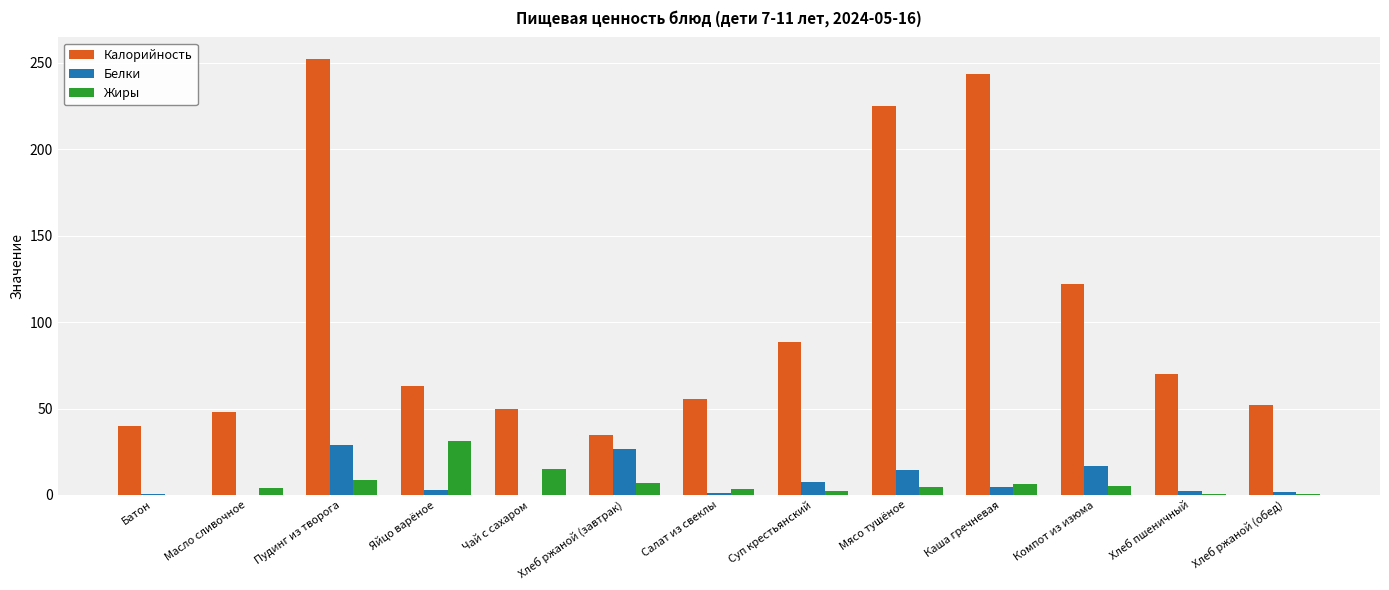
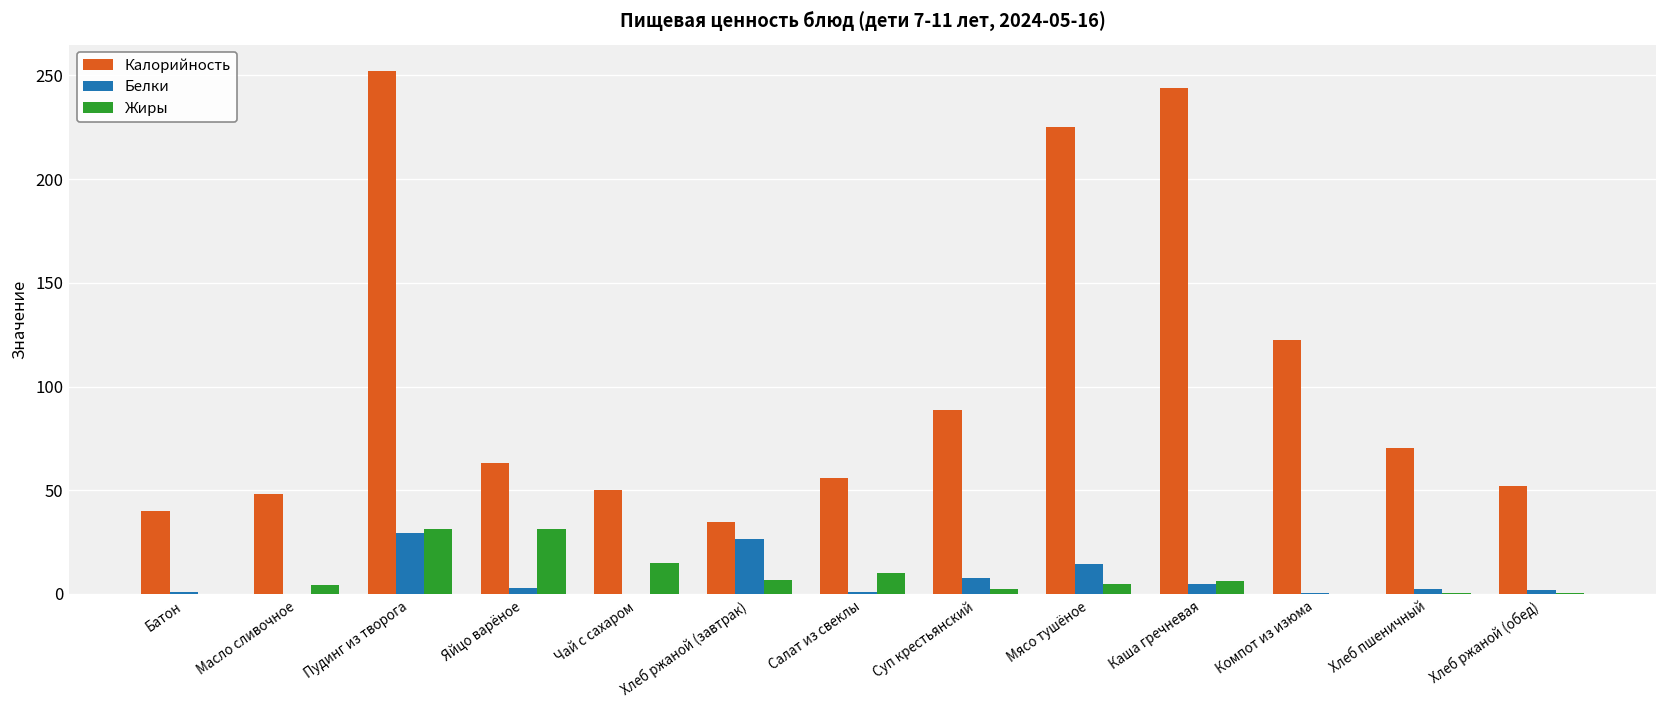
  {
    "Калорийность": {
      "Батон": 40,
      "Масло сливочное": 48,
      "Пудинг из творога": 252,
      "Яйцо варёное": 63,
      "Чай с сахаром": 50,
      "Хлеб ржаной (завтрак)": 35,
      "Салат из свеклы": 56,
      "Суп крестьянский": 89,
      "Мясо тушёное": 225,
      "Каша гречневая": 244,
      "Компот из изюма": 122,
      "Хлеб пшеничный": 70,
      "Хлеб ржаной (обед)": 52
    },
    "Белки": {
      "Пудинг из творога": 29,
      "Яйцо варёное": 3,
      "Хлеб ржаной (завтрак)": 27,
      "Суп крестьянский": 8,
      "Мясо тушёное": 15,
      "Каша гречневая": 5,
-     "Компот из изюма": 17,
+     "Компот из изюма": 0,
      "Хлеб пшеничный": 2,
      "Хлеб ржаной (обед)": 2
    },
    "Жиры": {
      "Масло сливочное": 4,
-     "Пудинг из творога": 9,
+     "Пудинг из творога": 31,
      "Яйцо варёное": 31,
      "Чай с сахаром": 15,
      "Хлеб ржаной (завтрак)": 7,
-     "Салат из свеклы": 4,
+     "Салат из свеклы": 10,
      "Суп крестьянский": 2,
      "Мясо тушёное": 5,
      "Каша гречневая": 6,
-     "Компот из изюма": 5
+     "Компот из изюма": 0
    }
  }
